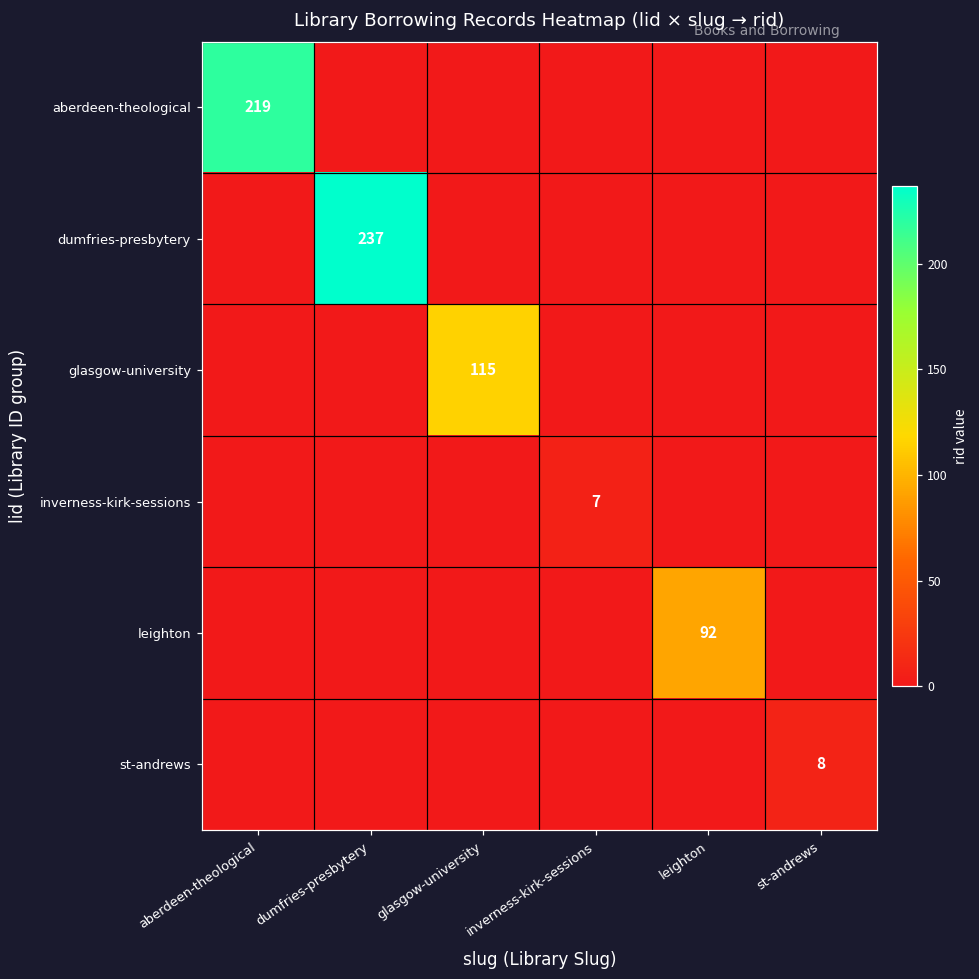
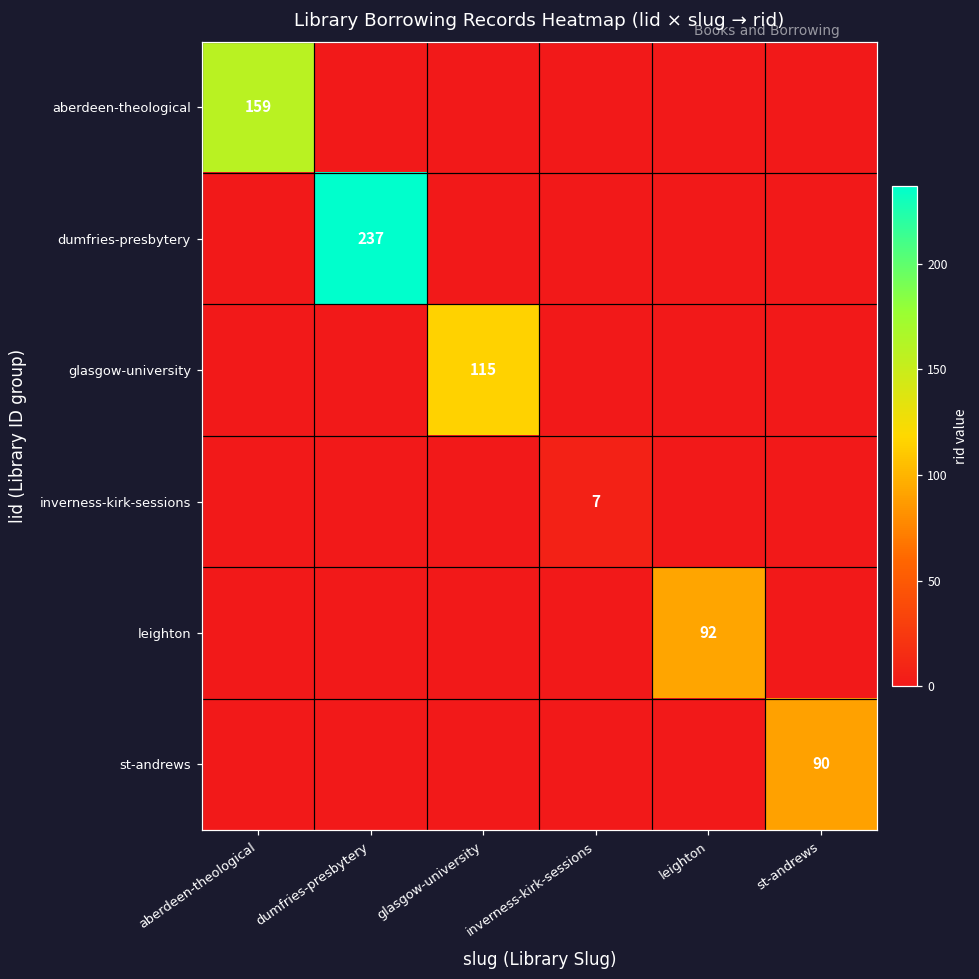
  {
    "aberdeen-theological": {
-     "aberdeen-theological": 219
+     "aberdeen-theological": 159
    },
    "dumfries-presbytery": {
      "dumfries-presbytery": 237
    },
    "glasgow-university": {
      "glasgow-university": 115
    },
    "inverness-kirk-sessions": {
      "inverness-kirk-sessions": 7
    },
    "leighton": {
      "leighton": 92
    },
    "st-andrews": {
-     "st-andrews": 8
+     "st-andrews": 90
    }
  }
